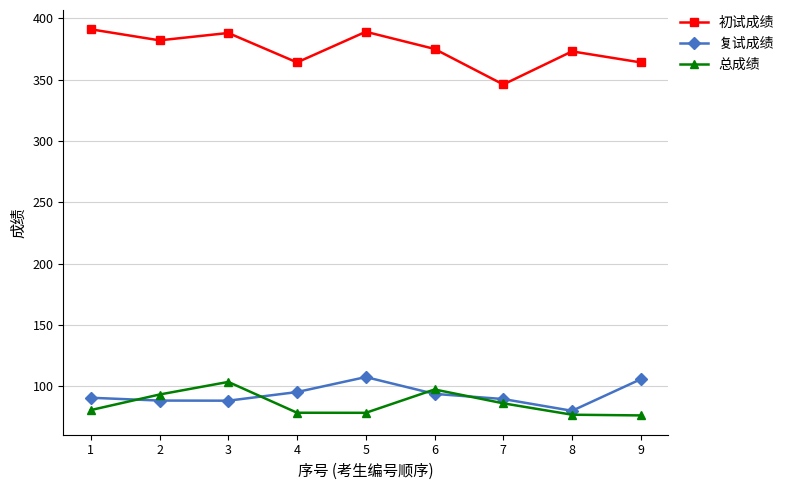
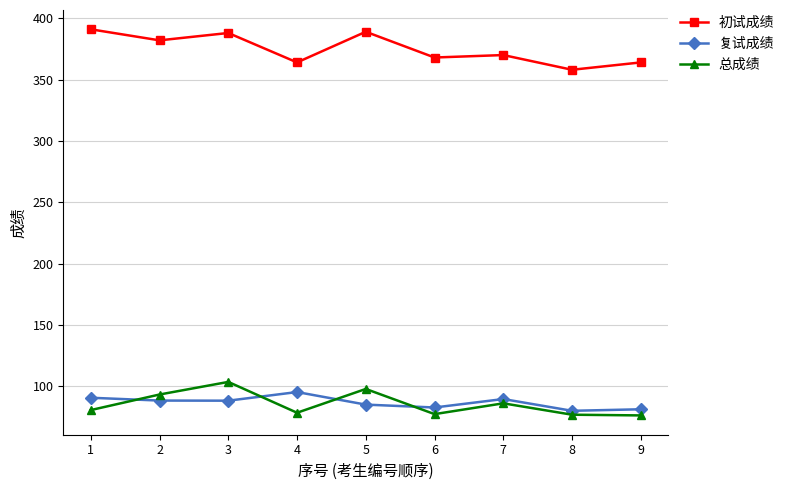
  {
    "初试成绩": {
      "1": 391,
      "2": 382,
      "3": 388,
      "4": 364,
      "5": 389,
-     "6": 375,
-     "7": 346,
-     "8": 373,
+     "6": 368,
+     "7": 370,
+     "8": 358,
      "9": 364
    },
    "复试成绩": {
      "1": 91,
      "2": 88,
      "3": 88,
      "4": 95,
-     "5": 107,
-     "6": 94,
+     "5": 85,
+     "6": 83,
      "7": 89,
      "8": 80,
-     "9": 106
+     "9": 81
    },
    "总成绩": {
      "1": 81,
      "2": 93,
      "3": 103,
      "4": 78,
-     "5": 78,
-     "6": 97,
+     "5": 98,
+     "6": 77,
      "7": 86,
      "8": 77,
      "9": 76
    }
  }
